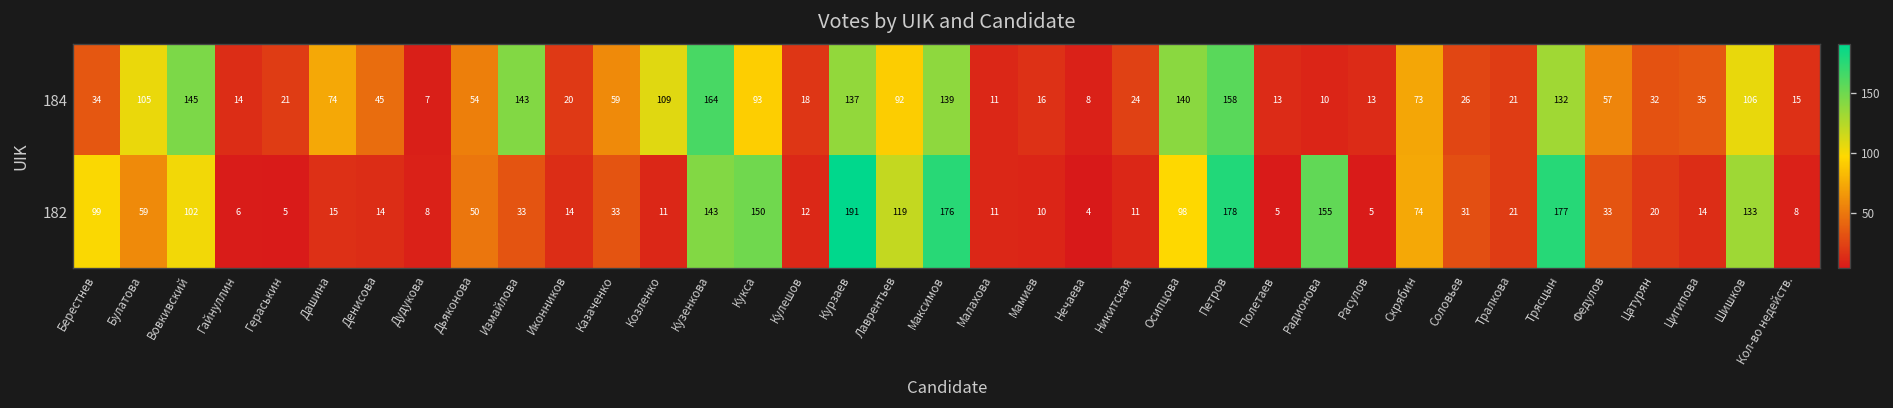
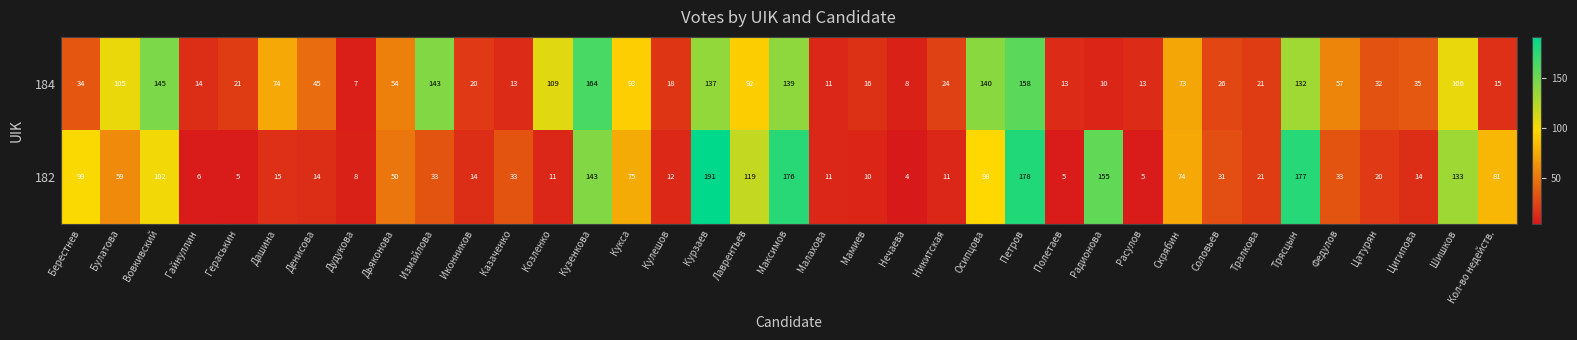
  {
    "184": {
      "Берестнев": 34,
      "Булатова": 105,
      "Вовкивский": 145,
      "Гайнуллин": 14,
      "Гераськин": 21,
      "Дашина": 74,
      "Денисова": 45,
      "Дудукова": 7,
      "Дьяконова": 54,
      "Измайлова": 143,
      "Иконников": 20,
-     "Казаченко": 59,
+     "Казаченко": 13,
      "Козленко": 109,
      "Кузенкова": 164,
      "Кукса": 93,
      "Кулешов": 18,
      "Курзаев": 137,
      "Лаврентьев": 92,
      "Максимов": 139,
      "Малахова": 11,
      "Мамиев": 16,
      "Нечаева": 8,
      "Никитская": 24,
      "Осипцова": 140,
      "Петров": 158,
      "Полетаев": 13,
      "Радионова": 10,
      "Расулов": 13,
      "Скрябин": 73,
      "Соловьев": 26,
      "Тралкова": 21,
      "Трясцын": 132,
      "Федулов": 57,
      "Цатурян": 32,
      "Цигипова": 35,
      "Шишков": 106,
      "Кол-во недейств.": 15
    },
    "182": {
      "Берестнев": 99,
      "Булатова": 59,
      "Вовкивский": 102,
      "Гайнуллин": 6,
      "Гераськин": 5,
      "Дашина": 15,
      "Денисова": 14,
      "Дудукова": 8,
      "Дьяконова": 50,
      "Измайлова": 33,
      "Иконников": 14,
      "Казаченко": 33,
      "Козленко": 11,
      "Кузенкова": 143,
-     "Кукса": 150,
+     "Кукса": 75,
      "Кулешов": 12,
      "Курзаев": 191,
      "Лаврентьев": 119,
      "Максимов": 176,
      "Малахова": 11,
      "Мамиев": 10,
      "Нечаева": 4,
      "Никитская": 11,
      "Осипцова": 98,
      "Петров": 178,
      "Полетаев": 5,
      "Радионова": 155,
      "Расулов": 5,
      "Скрябин": 74,
      "Соловьев": 31,
      "Тралкова": 21,
      "Трясцын": 177,
      "Федулов": 33,
      "Цатурян": 20,
      "Цигипова": 14,
      "Шишков": 133,
-     "Кол-во недейств.": 8
+     "Кол-во недейств.": 81
    }
  }
